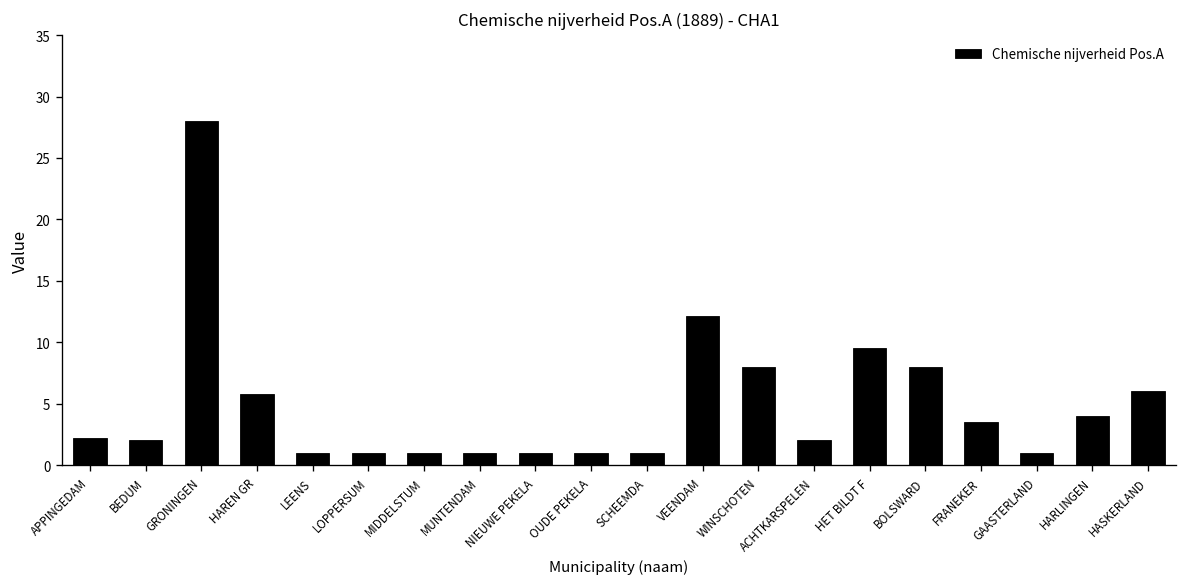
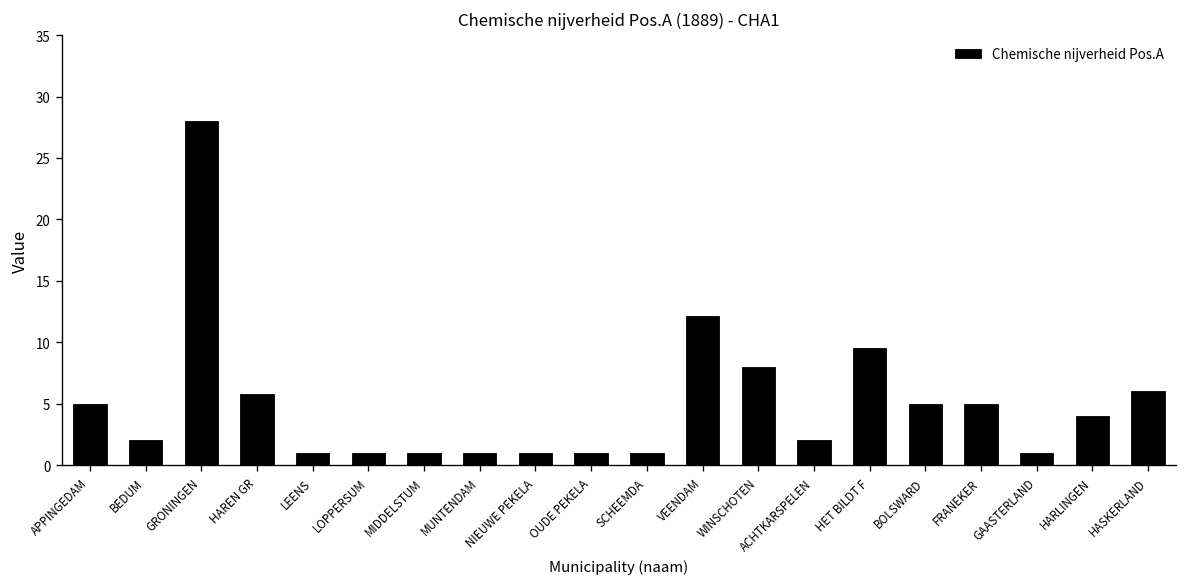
  {
-   "APPINGEDAM": 2.2,
+   "APPINGEDAM": 5.0,
    "BEDUM": 2.0,
    "GRONINGEN": 28.0,
    "HAREN GR": 5.8,
    "LEENS": 1.0,
    "LOPPERSUM": 1.0,
    "MIDDELSTUM": 1.0,
    "MUNTENDAM": 1.0,
    "NIEUWE PEKELA": 1.0,
    "OUDE PEKELA": 1.0,
    "SCHEEMDA": 1.0,
    "VEENDAM": 12.1,
    "WINSCHOTEN": 8.0,
    "ACHTKARSPELEN": 2.0,
    "HET BILDT F": 9.5,
-   "BOLSWARD": 8,
-   "FRANEKER": 3.5,
+   "BOLSWARD": 5,
+   "FRANEKER": 5.0,
    "GAASTERLAND": 1.0,
    "HARLINGEN": 4.0,
    "HASKERLAND": 6.0
  }
